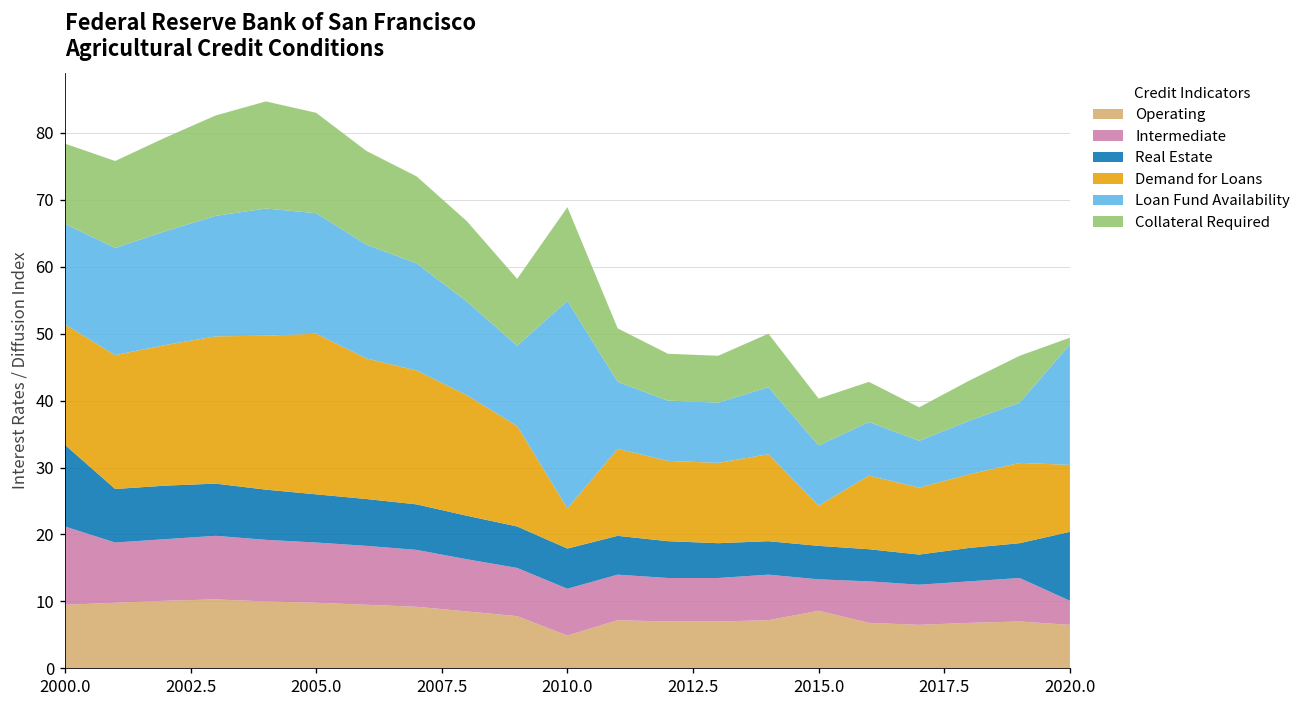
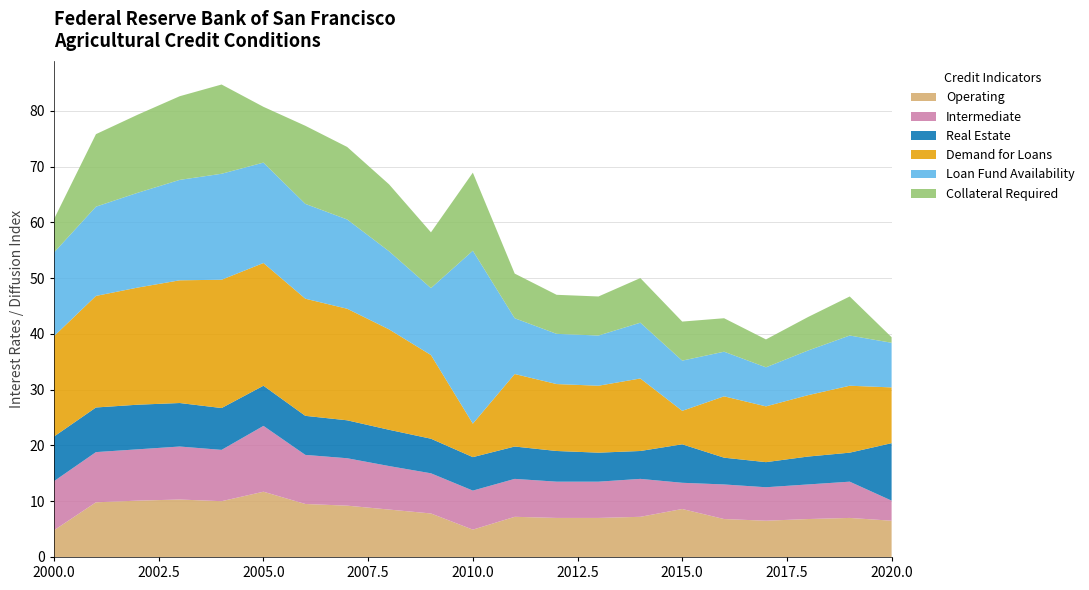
  {
    "Operating": {
-     "2000.0": 10,
-     "2005.0": 10,
+     "2000.0": 5,
+     "2005.0": 12,
      "2010.0": 5,
      "2015.0": 9,
      "2020.0": 7
    },
    "Intermediate": {
-     "2000.0": 12,
-     "2005.0": 9,
+     "2000.0": 9,
+     "2005.0": 12,
      "2010.0": 7,
      "2015.0": 5,
      "2020.0": 4
    },
    "Real Estate": {
-     "2000.0": 12,
+     "2000.0": 8,
      "2005.0": 7,
      "2010.0": 6,
-     "2015.0": 5,
+     "2015.0": 7,
      "2020.0": 10
    },
    "Demand for Loans": {
      "2000.0": 18,
-     "2005.0": 24,
+     "2005.0": 22,
      "2010.0": 6,
      "2015.0": 6,
      "2020.0": 10
    },
    "Loan Fund Availability": {
      "2000.0": 15,
      "2005.0": 18,
      "2010.0": 31,
      "2015.0": 9,
-     "2020.0": 18
+     "2020.0": 8
    },
    "Collateral Required": {
-     "2000.0": 12,
-     "2005.0": 15,
+     "2000.0": 6,
+     "2005.0": 10,
      "2010.0": 14,
      "2015.0": 7,
      "2020.0": 1
    }
  }
